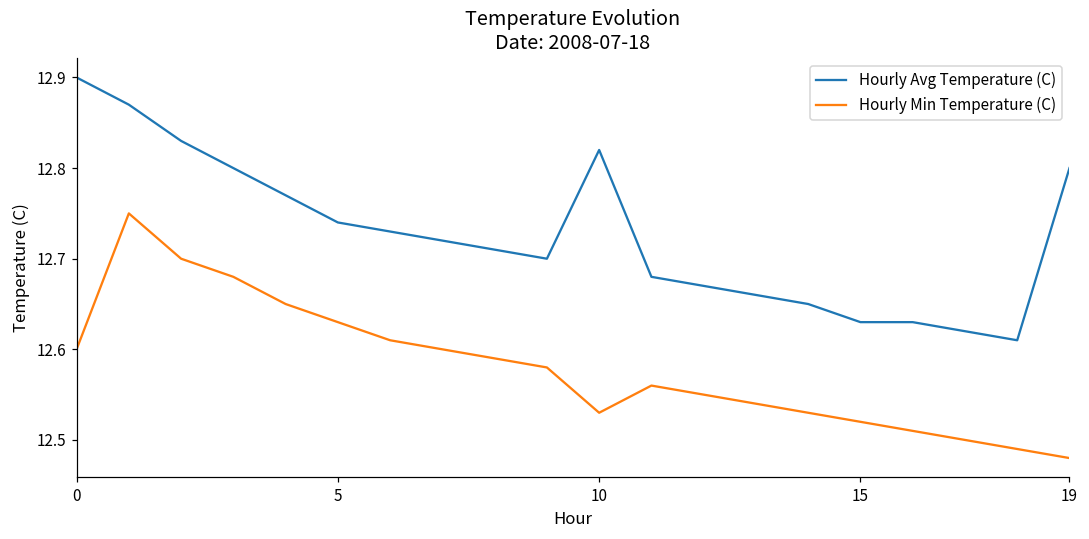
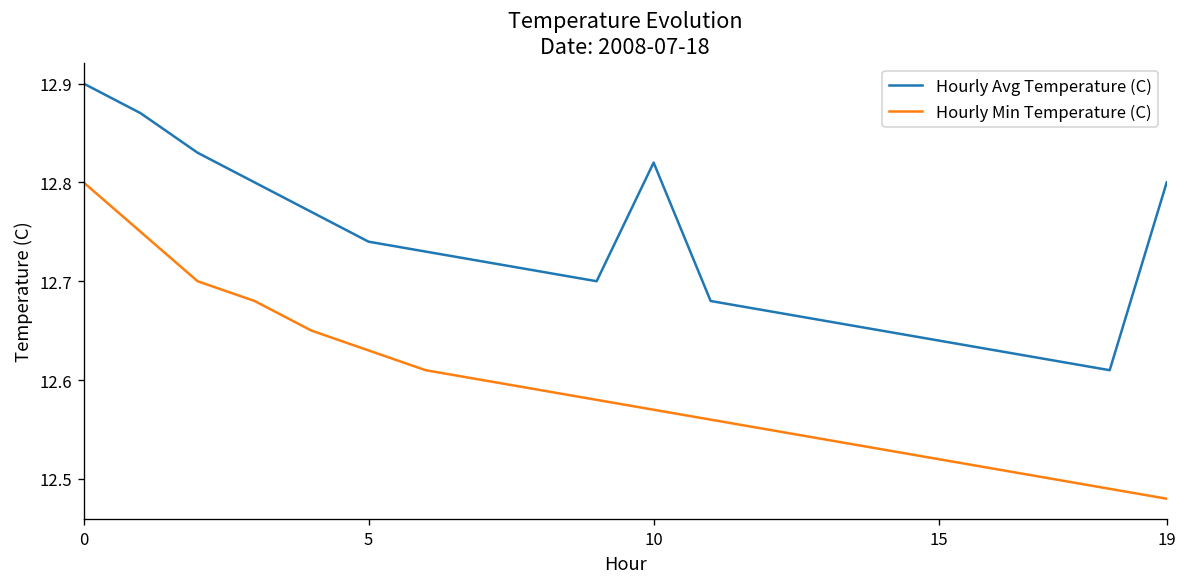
  {
    "Hourly Avg Temperature (C)": {
      "0": 12.90,
      "5": 12.74,
      "10": 12.82,
-     "15": 12.63,
+     "15": 12.64,
      "19": 12.80
    },
    "Hourly Min Temperature (C)": {
-     "0": 12.6,
+     "0": 12.8,
      "5": 12.63,
-     "10": 12.53,
+     "10": 12.57,
      "15": 12.52,
      "19": 12.48
    }
  }
